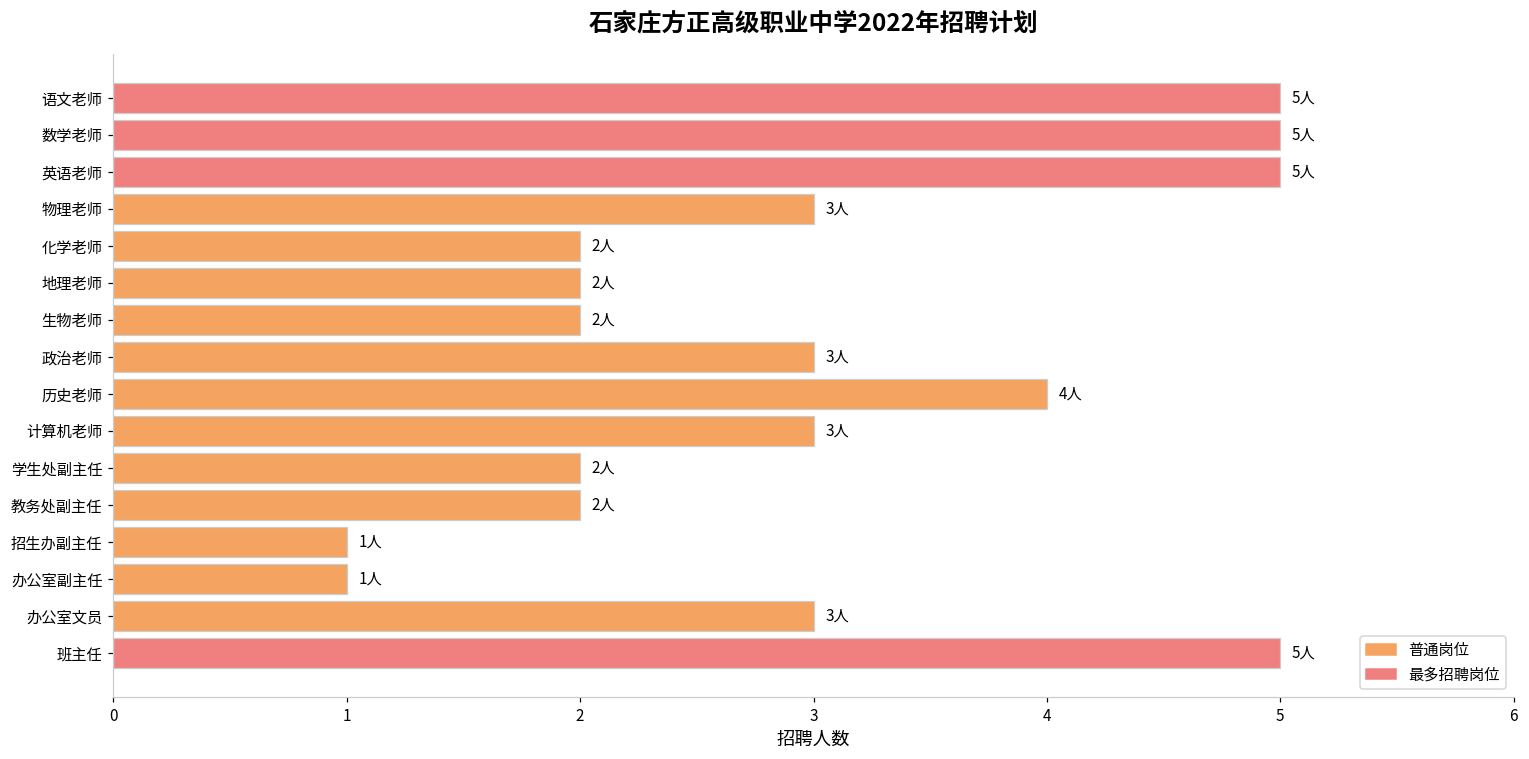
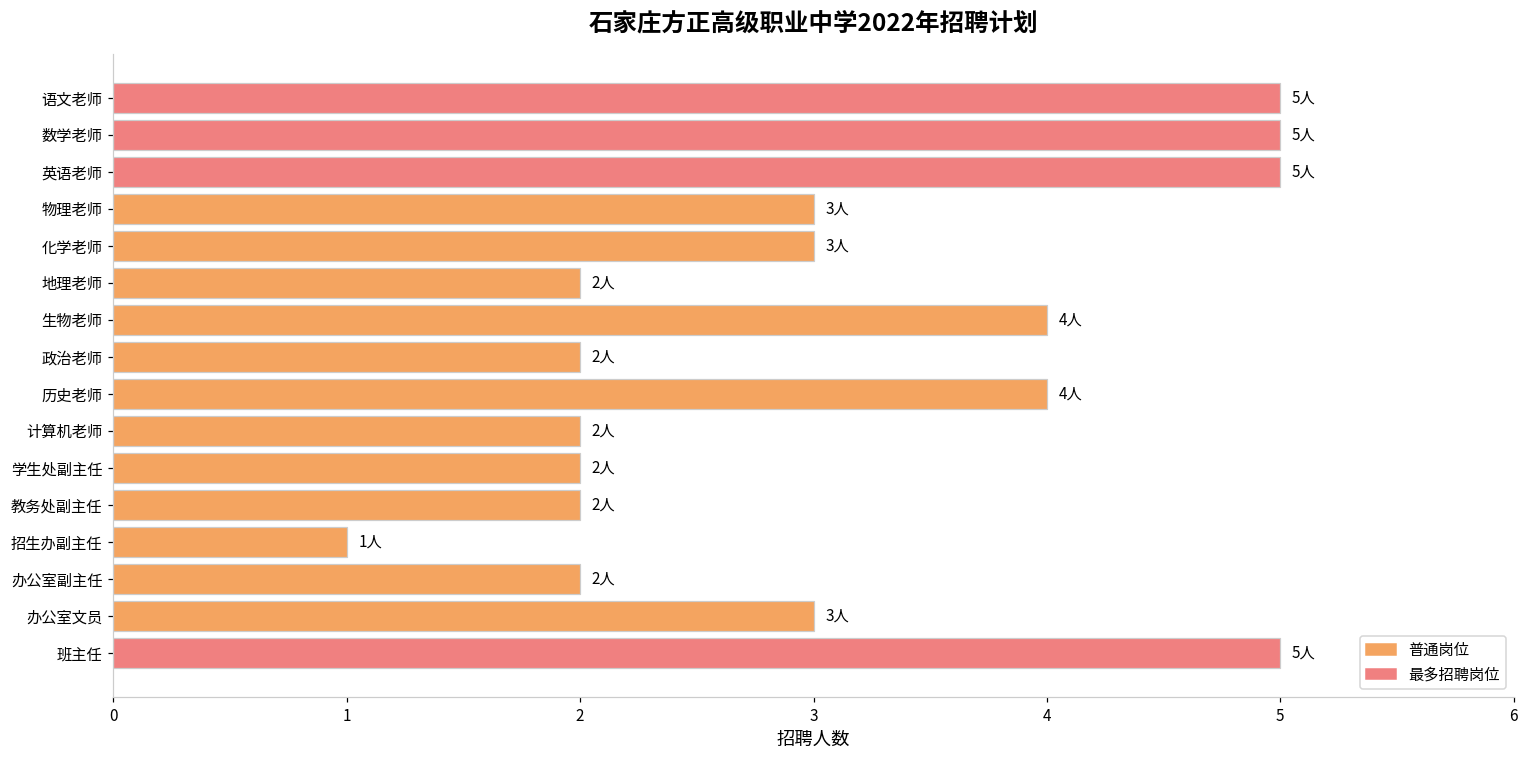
  {
    "语文老师": "5人",
    "数学老师": "5人",
    "英语老师": "5人",
    "物理老师": "3人",
-   "化学老师": "2人",
+   "化学老师": "3人",
    "地理老师": "2人",
-   "生物老师": "2人",
-   "政治老师": "3人",
+   "生物老师": "4人",
+   "政治老师": "2人",
    "历史老师": "4人",
-   "计算机老师": "3人",
+   "计算机老师": "2人",
    "学生处副主任": "2人",
    "教务处副主任": "2人",
    "招生办副主任": "1人",
-   "办公室副主任": "1人",
+   "办公室副主任": "2人",
    "办公室文员": "3人",
    "班主任": "5人"
  }
